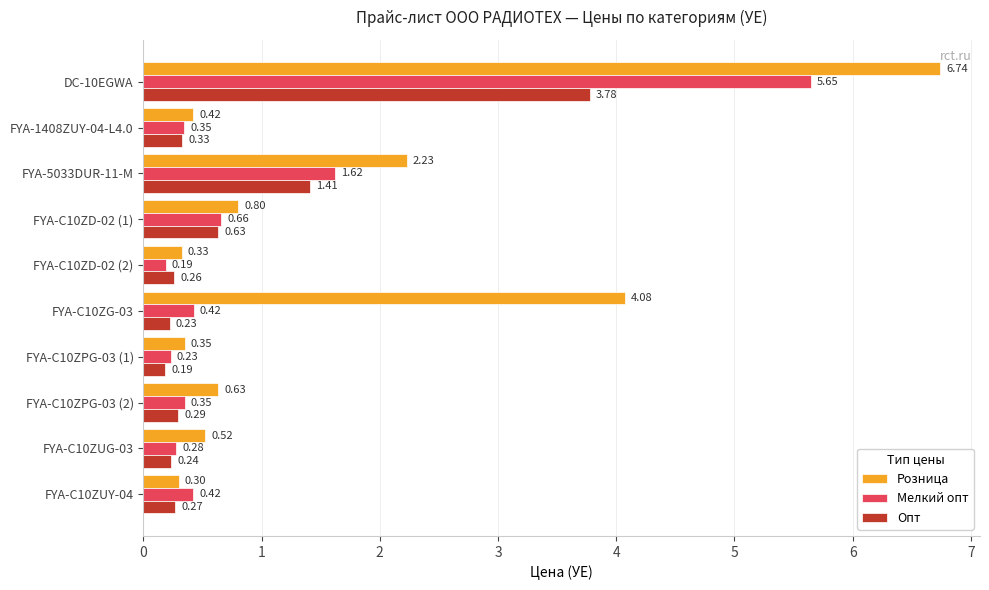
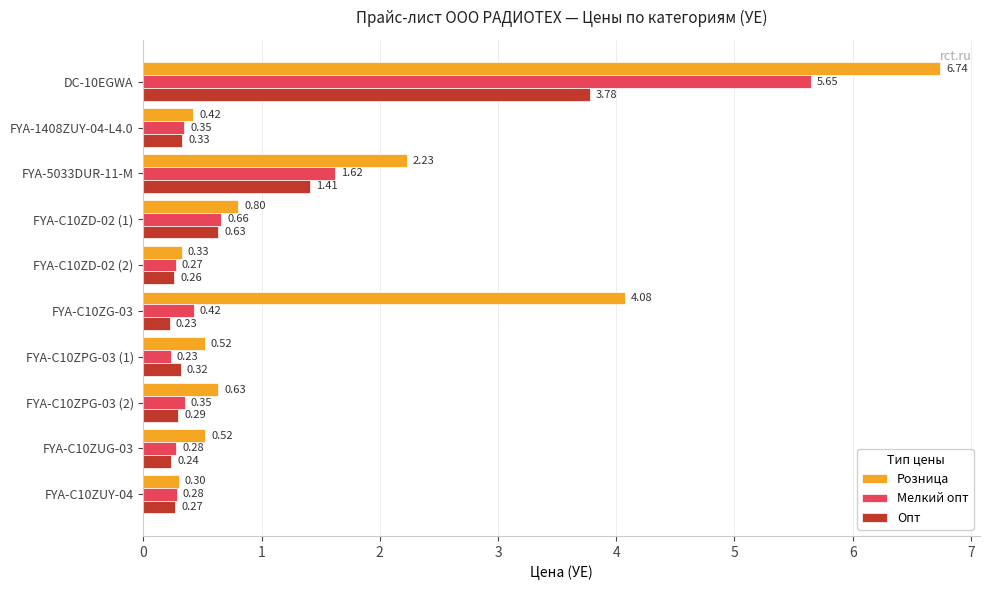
  {
    "Розница": {
      "DC-10EGWA": 6.74,
      "FYA-1408ZUY-04-L4.0": 0.42,
      "FYA-5033DUR-11-M": 2.23,
      "FYA-C10ZD-02 (1)": 0.80,
      "FYA-C10ZD-02 (2)": 0.33,
      "FYA-C10ZG-03": 4.08,
-     "FYA-C10ZPG-03 (1)": 0.35,
+     "FYA-C10ZPG-03 (1)": 0.52,
      "FYA-C10ZPG-03 (2)": 0.63,
      "FYA-C10ZUG-03": 0.52,
      "FYA-C10ZUY-04": 0.30
    },
    "Мелкий опт": {
      "DC-10EGWA": 5.65,
      "FYA-1408ZUY-04-L4.0": 0.35,
      "FYA-5033DUR-11-M": 1.62,
      "FYA-C10ZD-02 (1)": 0.66,
-     "FYA-C10ZD-02 (2)": 0.19,
+     "FYA-C10ZD-02 (2)": 0.27,
      "FYA-C10ZG-03": 0.42,
      "FYA-C10ZPG-03 (1)": 0.23,
      "FYA-C10ZPG-03 (2)": 0.35,
      "FYA-C10ZUG-03": 0.28,
-     "FYA-C10ZUY-04": 0.42
+     "FYA-C10ZUY-04": 0.28
    },
    "Опт": {
      "DC-10EGWA": 3.78,
      "FYA-1408ZUY-04-L4.0": 0.33,
      "FYA-5033DUR-11-M": 1.41,
      "FYA-C10ZD-02 (1)": 0.63,
      "FYA-C10ZD-02 (2)": 0.26,
      "FYA-C10ZG-03": 0.23,
-     "FYA-C10ZPG-03 (1)": 0.19,
+     "FYA-C10ZPG-03 (1)": 0.32,
      "FYA-C10ZPG-03 (2)": 0.29,
      "FYA-C10ZUG-03": 0.24,
      "FYA-C10ZUY-04": 0.27
    }
  }
